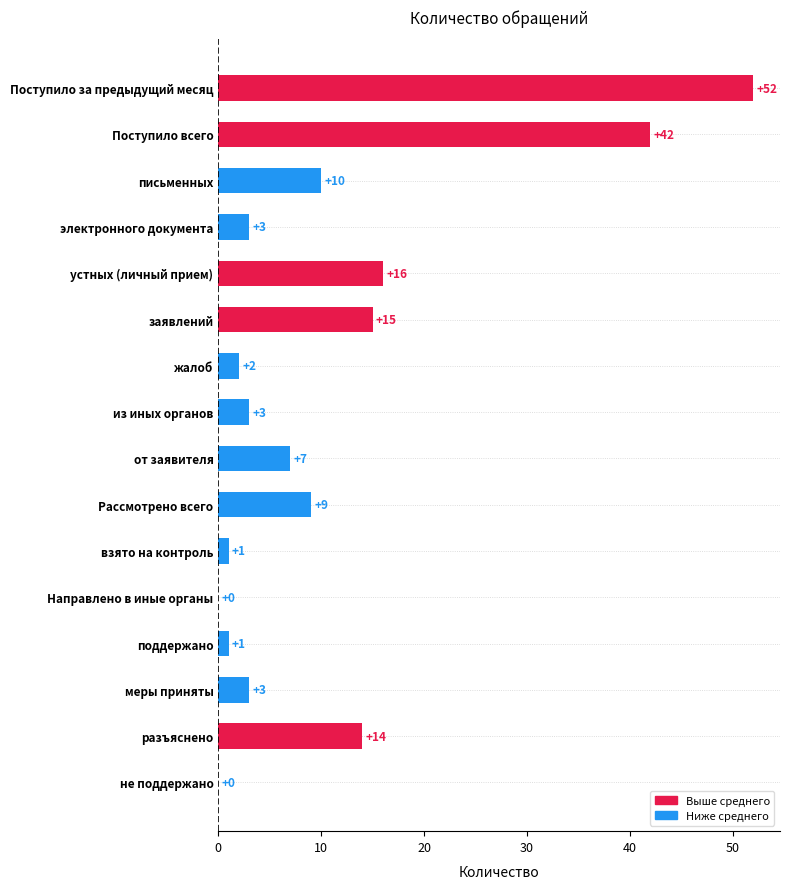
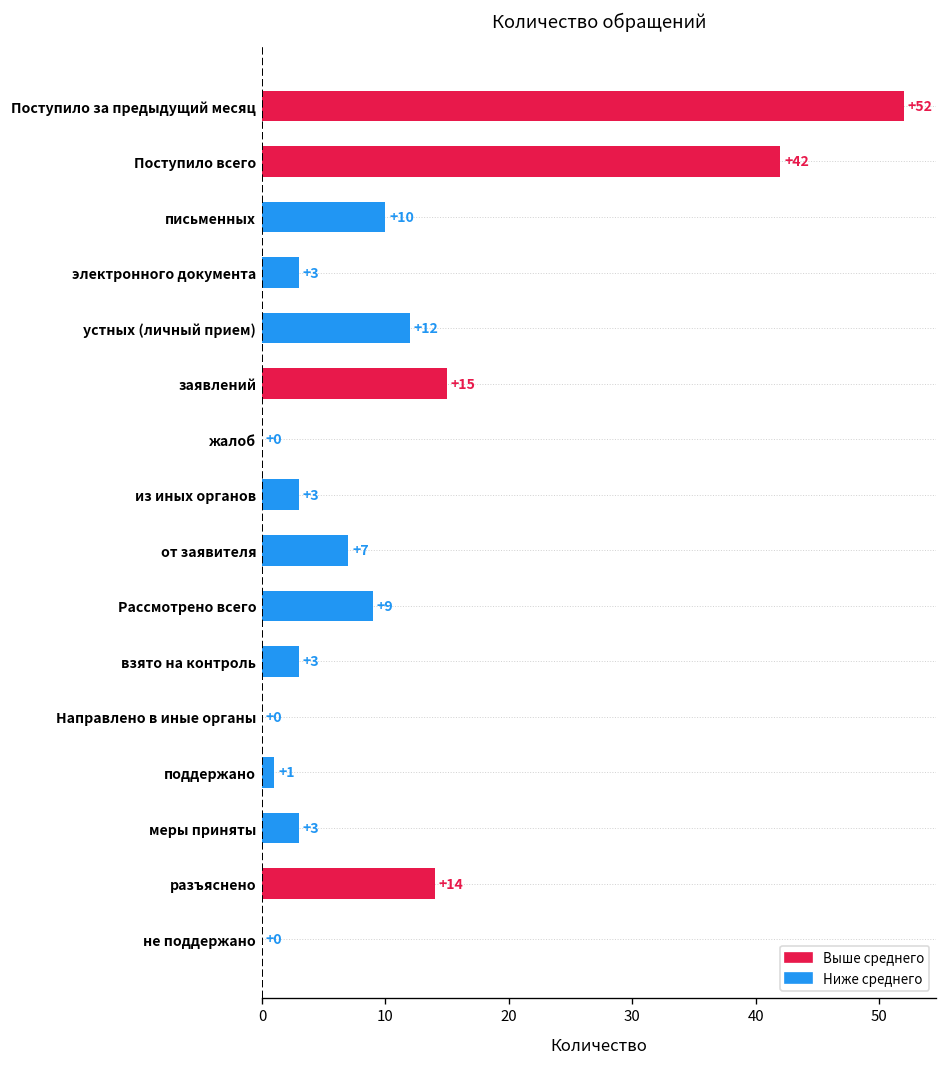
  {
    "Поступило за предыдущий месяц": "+52",
    "Поступило всего": "+42",
    "письменных": "+10",
    "электронного документа": "+3",
-   "устных (личный прием)": "+16",
+   "устных (личный прием)": "+12",
    "заявлений": "+15",
-   "жалоб": "+2",
+   "жалоб": "+0",
    "из иных органов": "+3",
    "от заявителя": "+7",
    "Рассмотрено всего": "+9",
-   "взято на контроль": "+1",
+   "взято на контроль": "+3",
    "Направлено в иные органы": "+0",
    "поддержано": "+1",
    "меры приняты": "+3",
    "разъяснено": "+14",
    "не поддержано": "+0"
  }
